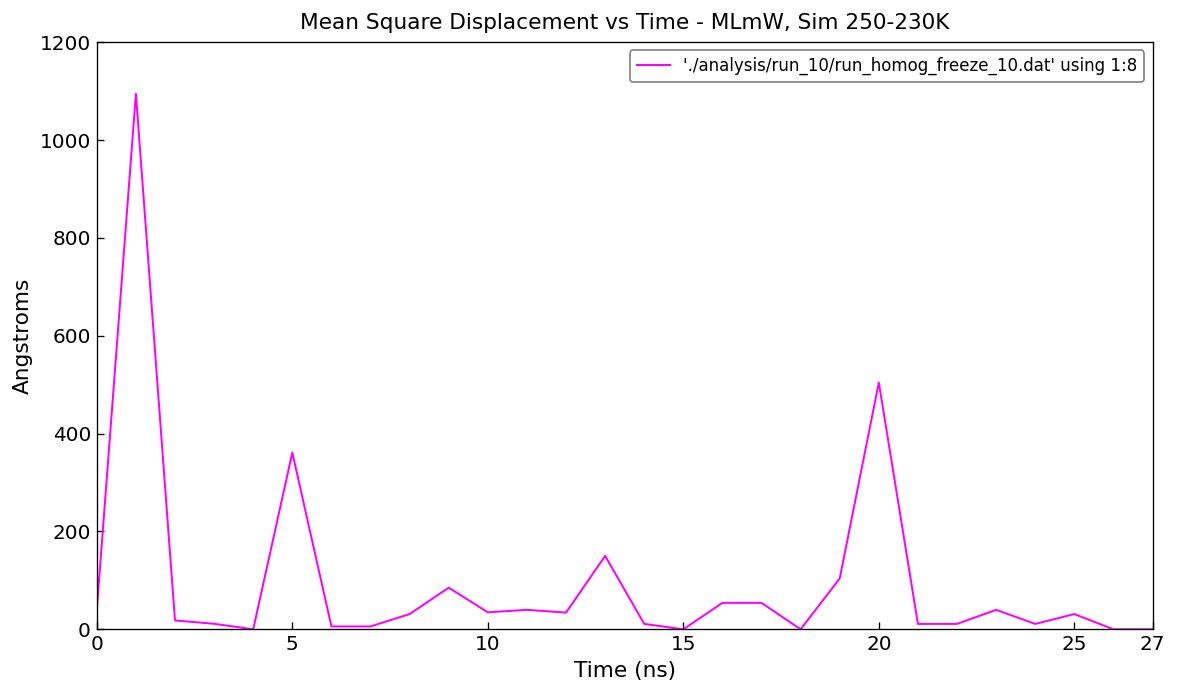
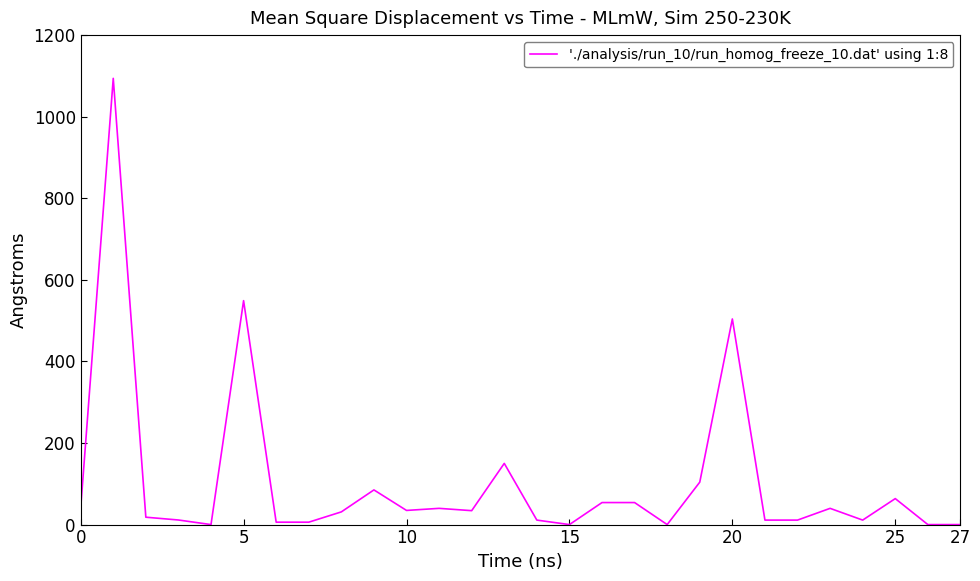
  {
    "0": 40,
-   "5": 360,
+   "5": 550,
    "10": 30,
    "15": 0,
    "20": 500,
-   "25": 30,
+   "25": 60,
    "27": 0
  }
